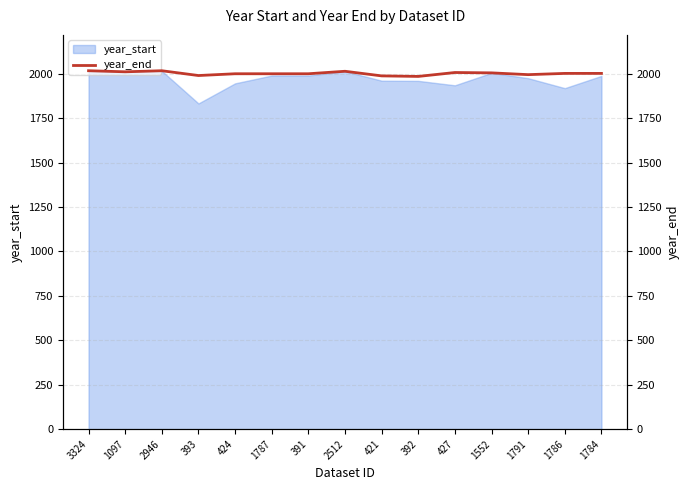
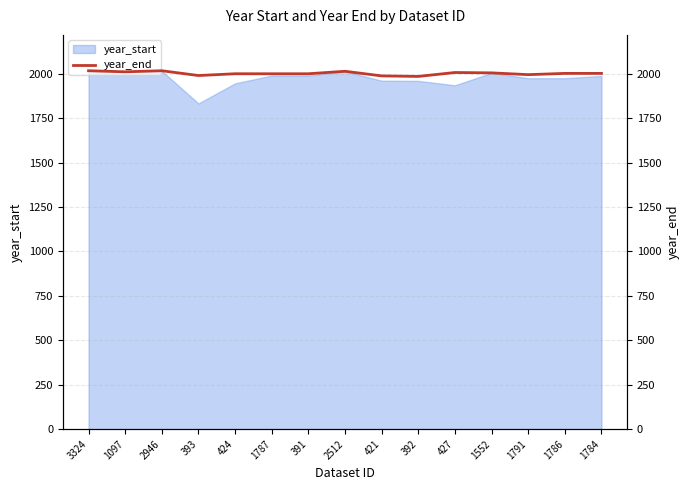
  {
    "year_start": {
      "2946": 2020,
      "393": 1830,
      "424": 1950,
      "1787": 1990,
      "391": 1990,
      "2512": 2010,
      "421": 1960,
      "392": 1960,
      "427": 1940,
      "1552": 2010,
      "1791": 1980,
-     "1786": 1920,
+     "1786": 1980,
      "1784": 1990
    },
    "year_end": {
      "2946": 2020,
      "393": 1990,
      "424": 2000,
      "1787": 2000,
      "391": 2000,
      "2512": 2010,
      "421": 1990,
      "392": 1990,
      "427": 2010,
      "1552": 2010,
      "1791": 2000,
      "1786": 2000,
      "1784": 2000
    }
  }
